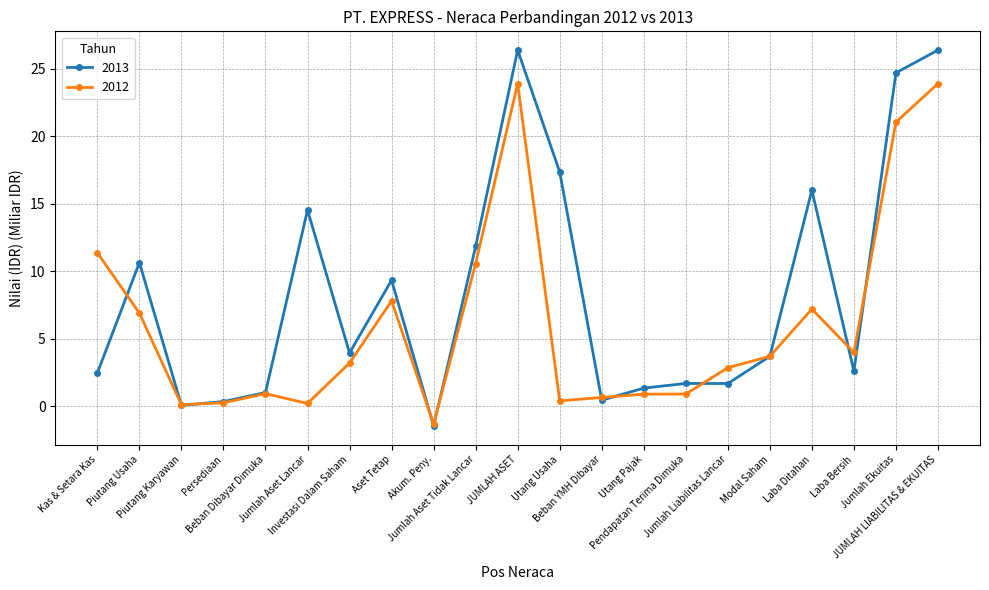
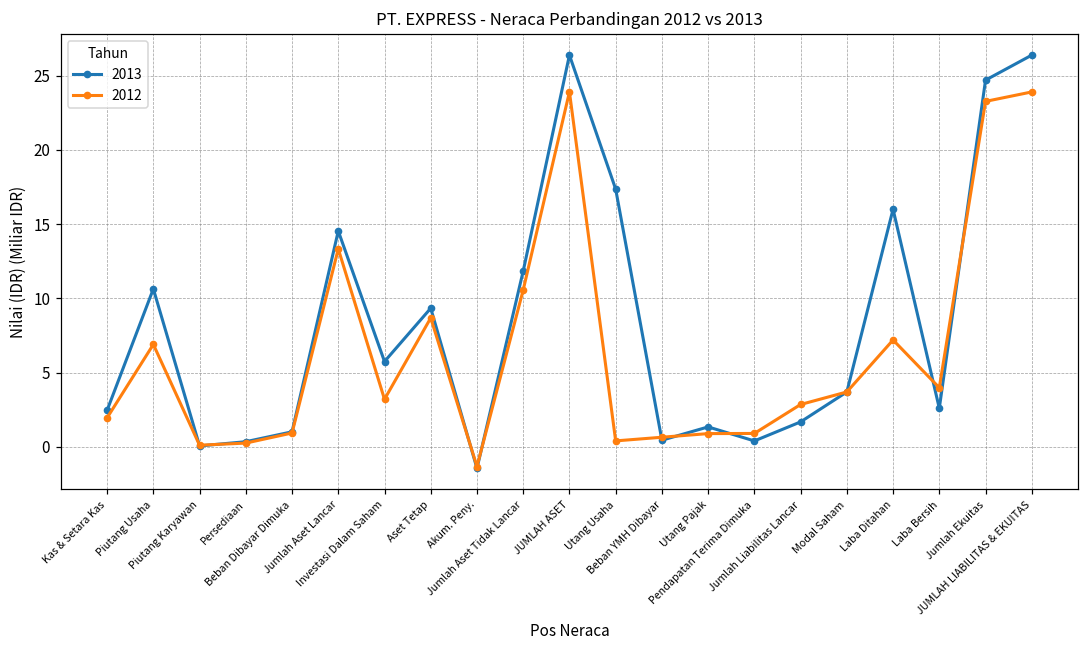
  {
    "2013": {
      "Kas & Setara Kas": 2.5,
      "Piutang Usaha": 10.6,
      "Jumlah Aset Lancar": 14.5,
-     "Investasi Dalam Saham": 4.0,
+     "Investasi Dalam Saham": 5.7,
      "Aset Tetap": 9.3,
      "Jumlah Aset Tidak Lancar": 11.8,
      "JUMLAH ASET": 26.4,
      "Utang Usaha": 17.4,
      "Beban YMH Dibayar": 0.5,
      "Utang Pajak": 1.3,
-     "Pendapatan Terima Dimuka": 1.7,
+     "Pendapatan Terima Dimuka": 0.4,
      "Jumlah Liabilitas Lancar": 1.7,
      "Laba Ditahan": 16.0,
      "Laba Bersih": 2.6,
      "Jumlah Ekuitas": 24.7,
      "JUMLAH LIABILITAS & EKUITAS": 26.4
    },
    "2012": {
-     "Kas & Setara Kas": 11.4,
+     "Kas & Setara Kas": 2.0,
      "Piutang Usaha": 6.9,
-     "Jumlah Aset Lancar": 0.2,
+     "Jumlah Aset Lancar": 13.3,
      "Investasi Dalam Saham": 3.2,
-     "Aset Tetap": 7.8,
+     "Aset Tetap": 8.7,
      "Jumlah Aset Tidak Lancar": 10.6,
      "JUMLAH ASET": 23.9,
      "Utang Usaha": 0.4,
      "Beban YMH Dibayar": 0.7,
      "Utang Pajak": 0.9,
      "Pendapatan Terima Dimuka": 0.9,
      "Jumlah Liabilitas Lancar": 2.9,
      "Laba Ditahan": 7.2,
      "Laba Bersih": 4.0,
-     "Jumlah Ekuitas": 21.0,
+     "Jumlah Ekuitas": 23.3,
      "JUMLAH LIABILITAS & EKUITAS": 23.9
    }
  }
